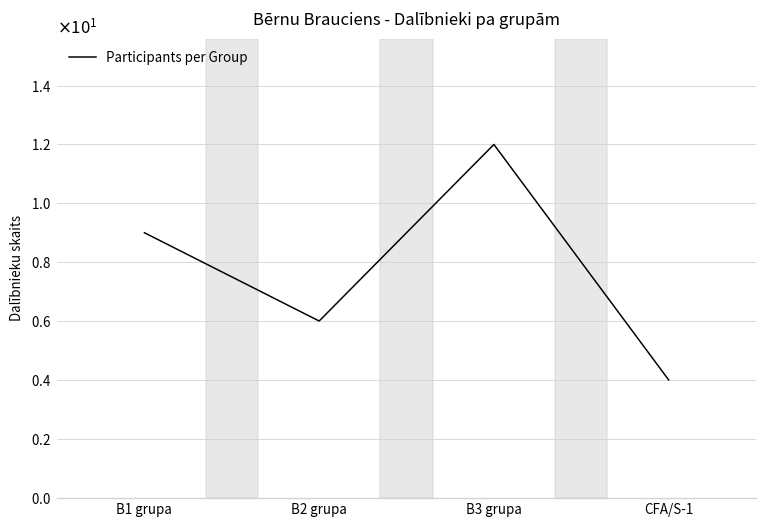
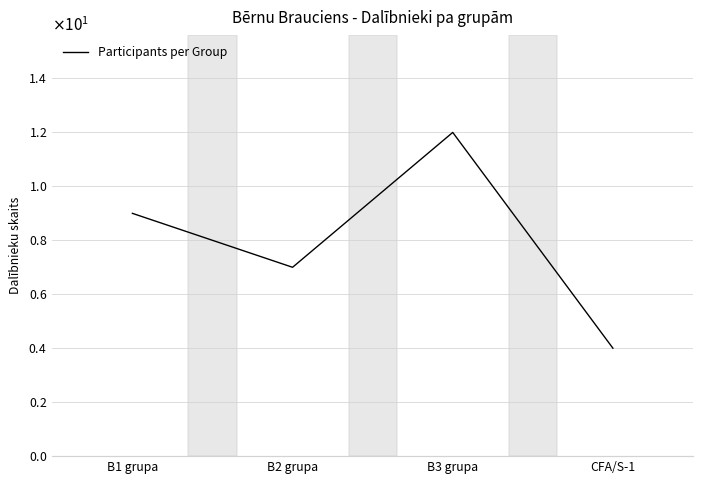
  {
    "B1 grupa": 9,
-   "B2 grupa": 6,
+   "B2 grupa": 7,
    "B3 grupa": 12,
    "CFA/S-1": 4
  }
